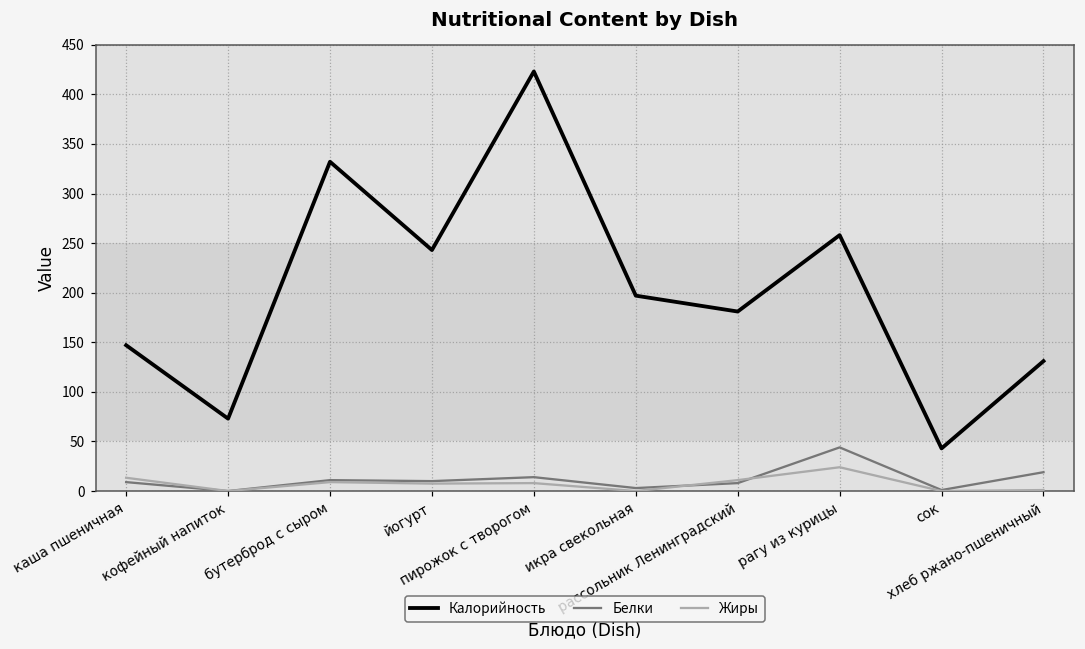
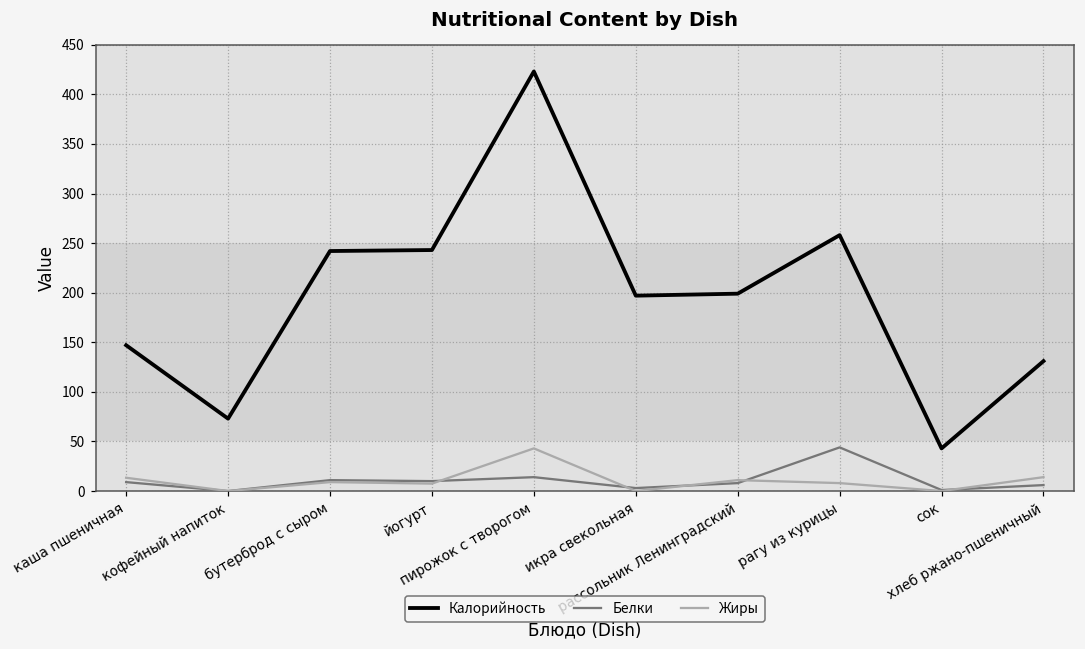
  {
    "Калорийность": {
      "каша пшеничная": 150,
      "кофейный напиток": 70,
-     "бутерброд с сыром": 330,
+     "бутерброд с сыром": 240,
      "йогурт": 240,
      "пирожок с творогом": 420,
      "икра свекольная": 200,
-     "рассольник Ленинградский": 180,
+     "рассольник Ленинградский": 200,
      "рагу из курицы": 260,
      "сок": 40,
      "хлеб ржано-пшеничный": 130
    },
    "Белки": {
      "каша пшеничная": 10,
      "пирожок с творогом": 10,
      "икра свекольная": 0,
      "рассольник Ленинградский": 10,
      "рагу из курицы": 40,
-     "хлеб ржано-пшеничный": 20
+     "хлеб ржано-пшеничный": 10
    },
    "Жиры": {
      "каша пшеничная": 10,
-     "пирожок с творогом": 10,
+     "пирожок с творогом": 40,
      "икра свекольная": 0,
      "рассольник Ленинградский": 10,
-     "рагу из курицы": 20,
-     "хлеб ржано-пшеничный": 0
+     "рагу из курицы": 10,
+     "хлеб ржано-пшеничный": 10
    }
  }
